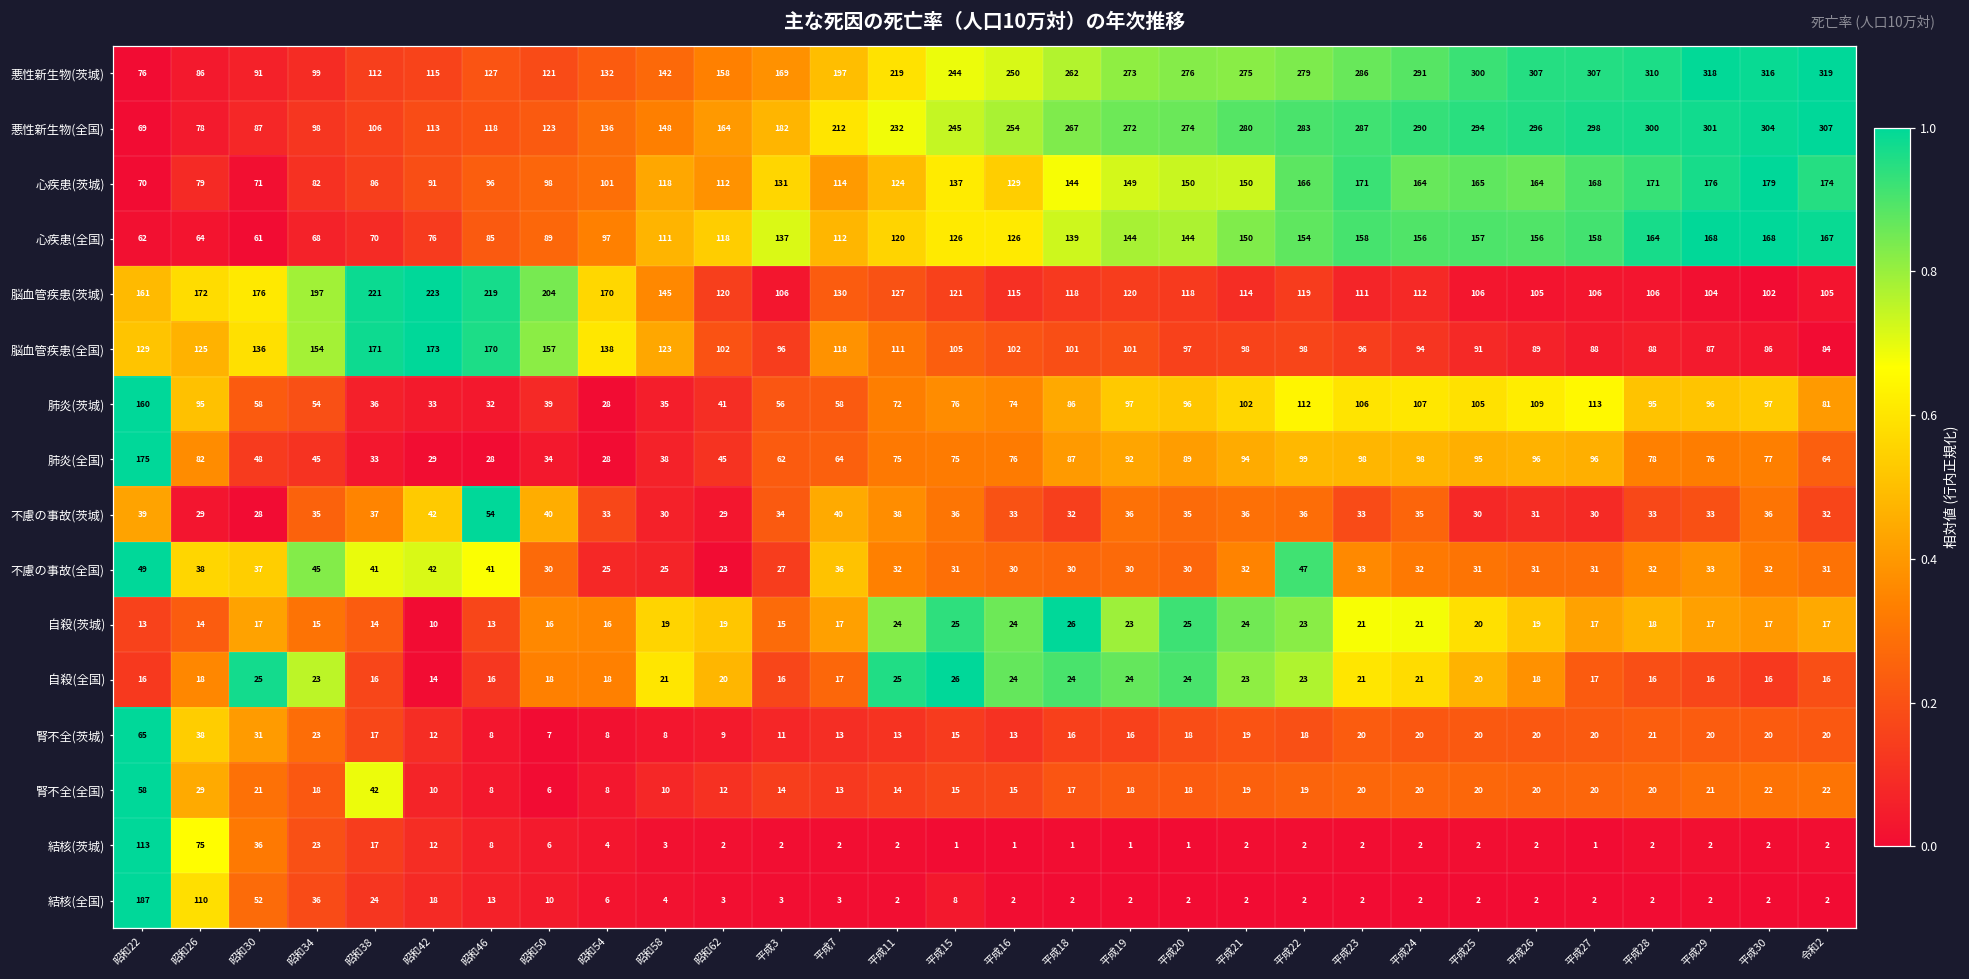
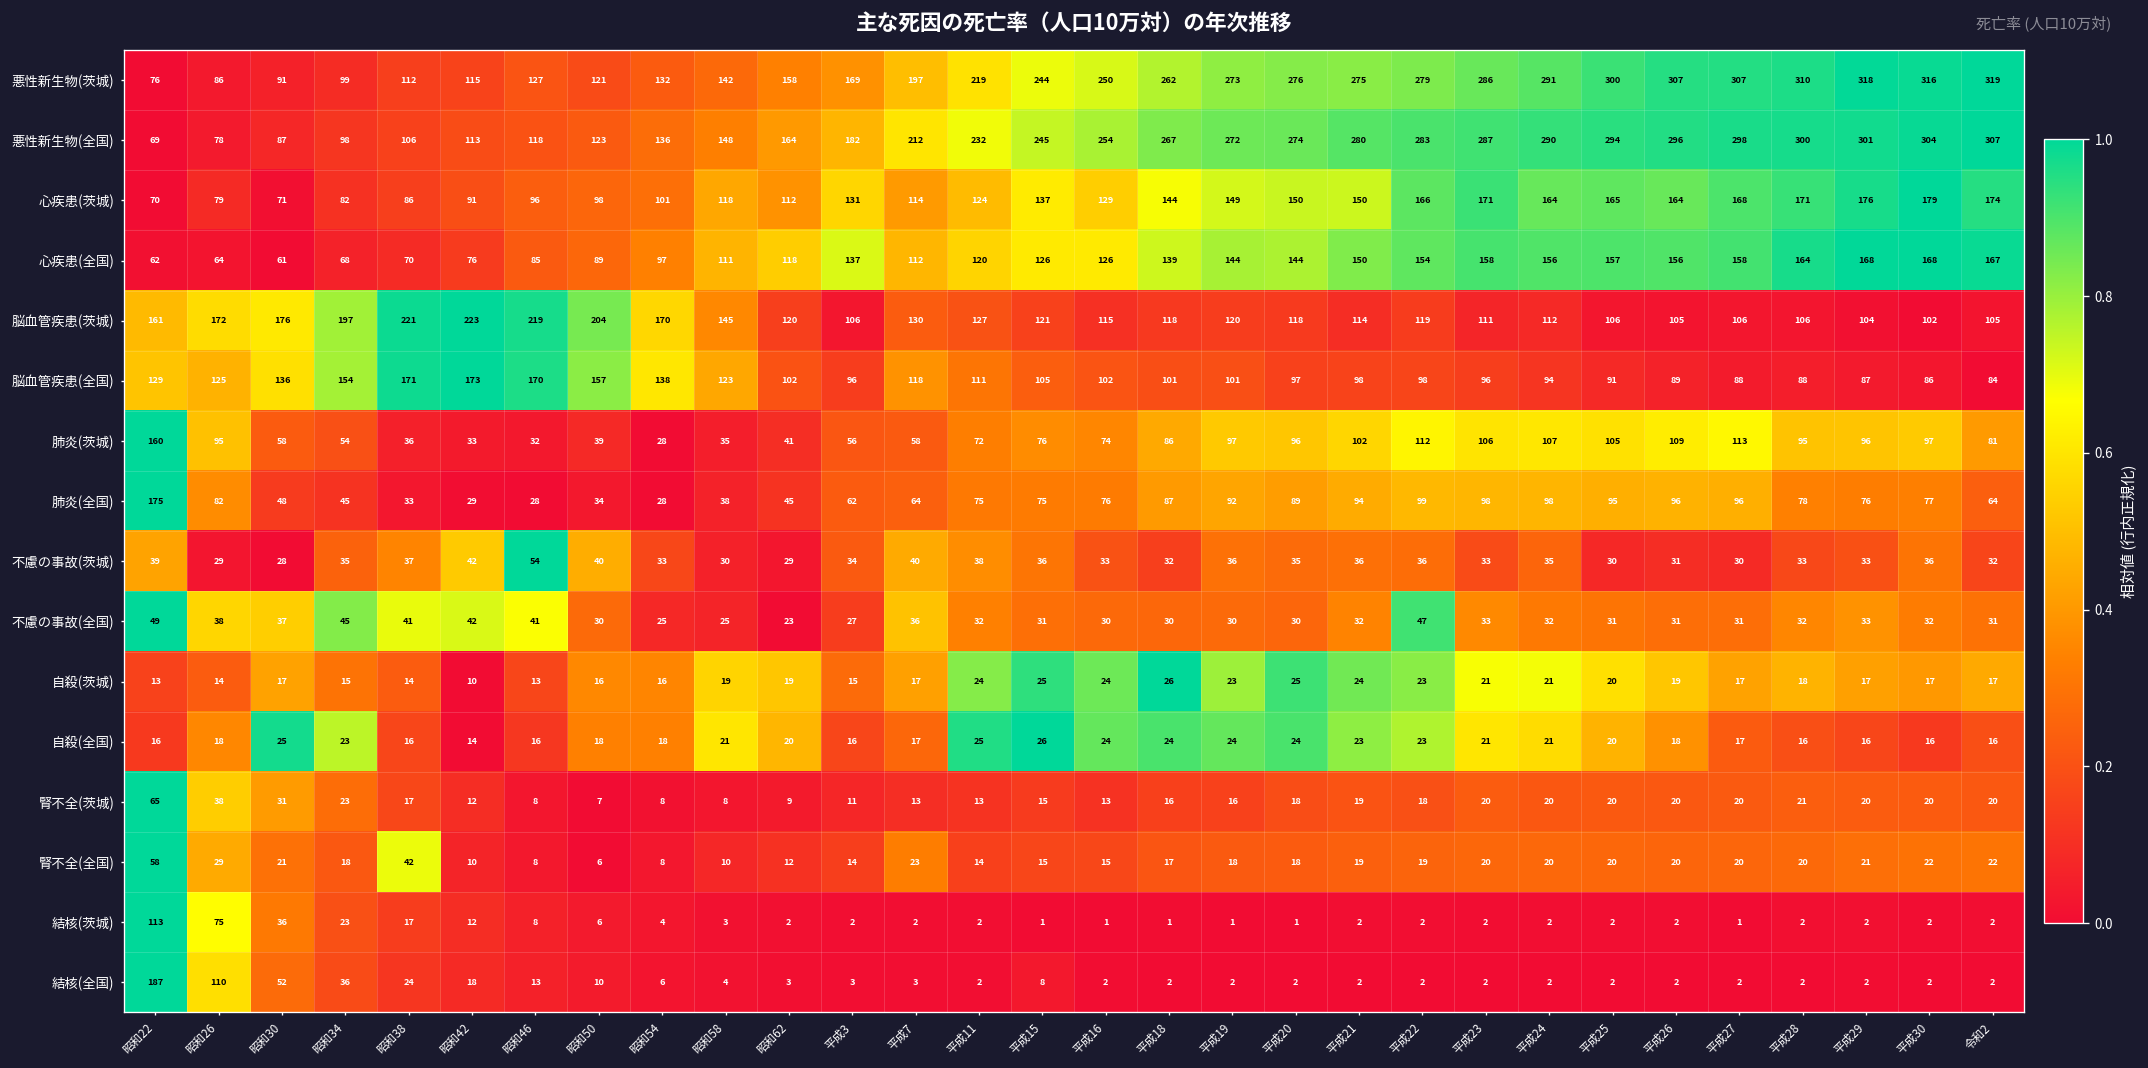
  {
    "腎不全(全国)": {
      "昭和22": 58,
      "昭和26": 29,
      "昭和30": 21,
      "昭和34": 18,
      "昭和38": 42,
      "昭和42": 10,
      "昭和46": 8,
      "昭和50": 6,
      "昭和54": 8,
      "昭和58": 10,
      "昭和62": 12,
      "平成3": 14,
-     "平成7": 13,
+     "平成7": 23,
      "平成11": 14,
      "平成15": 15,
      "平成16": 15,
      "平成18": 17,
      "平成19": 18,
      "平成20": 18,
      "平成21": 19,
      "平成22": 19,
      "平成23": 20,
      "平成24": 20,
      "平成25": 20,
      "平成26": 20,
      "平成27": 20,
      "平成28": 20,
      "平成29": 21,
      "平成30": 22,
      "令和2": 22
    }
  }
